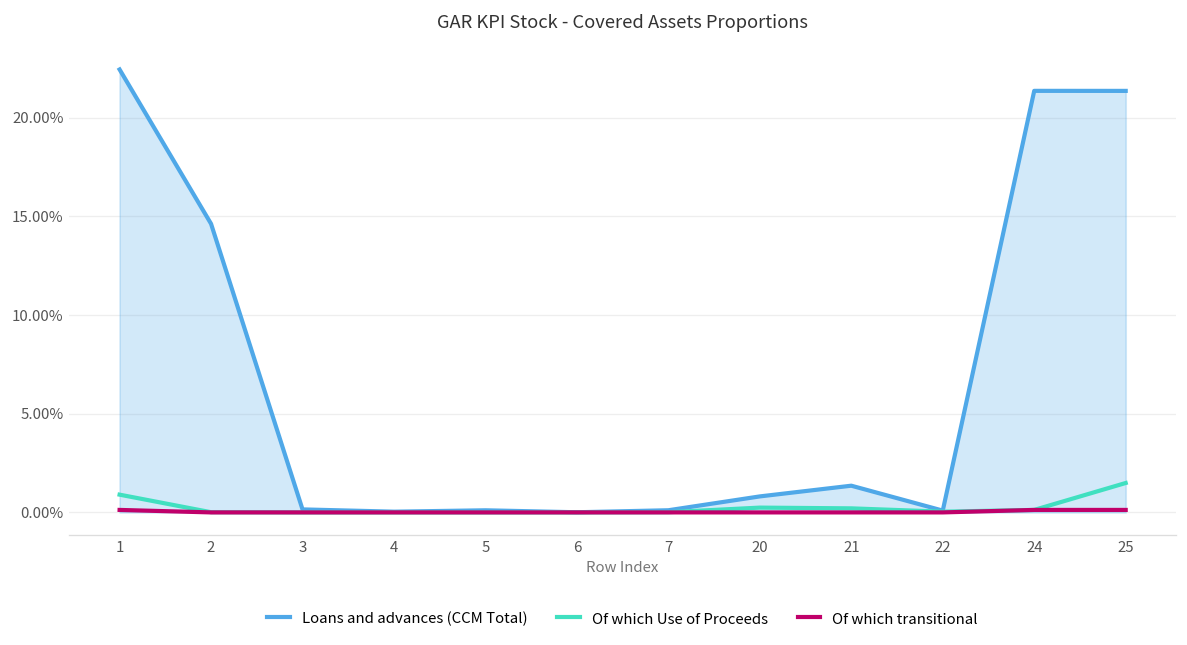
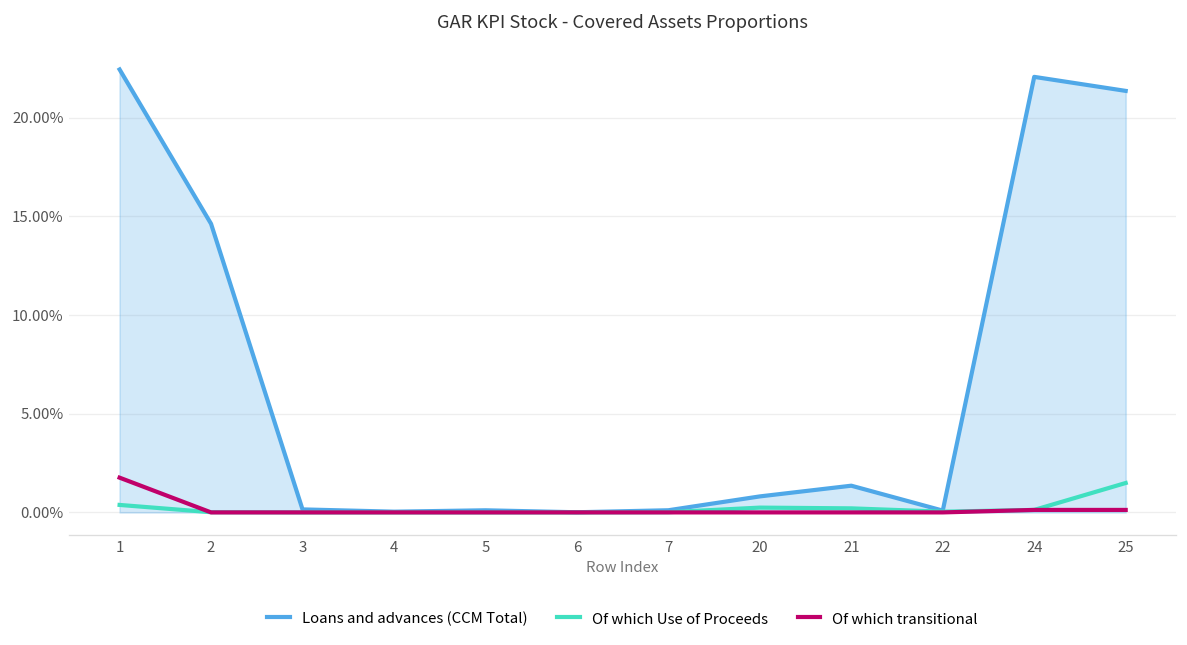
  {
    "Loans and advances (CCM Total)": {
      "1": "22.4%",
      "2": "14.6%",
      "20": "0.8%",
      "21": "1.4%",
-     "24": "21.4%",
+     "24": "22.1%",
      "25": "21.4%"
    },
    "Of which Use of Proceeds": {
-     "1": "0.9%",
+     "1": "0.4%",
      "20": "0.2%",
      "21": "0.2%",
      "25": "1.5%"
    },
    "Of which transitional": {
-     "1": "0.1%",
+     "1": "1.8%",
      "20": "0.0%",
      "21": "0.0%",
      "25": "0.1%"
    }
  }
